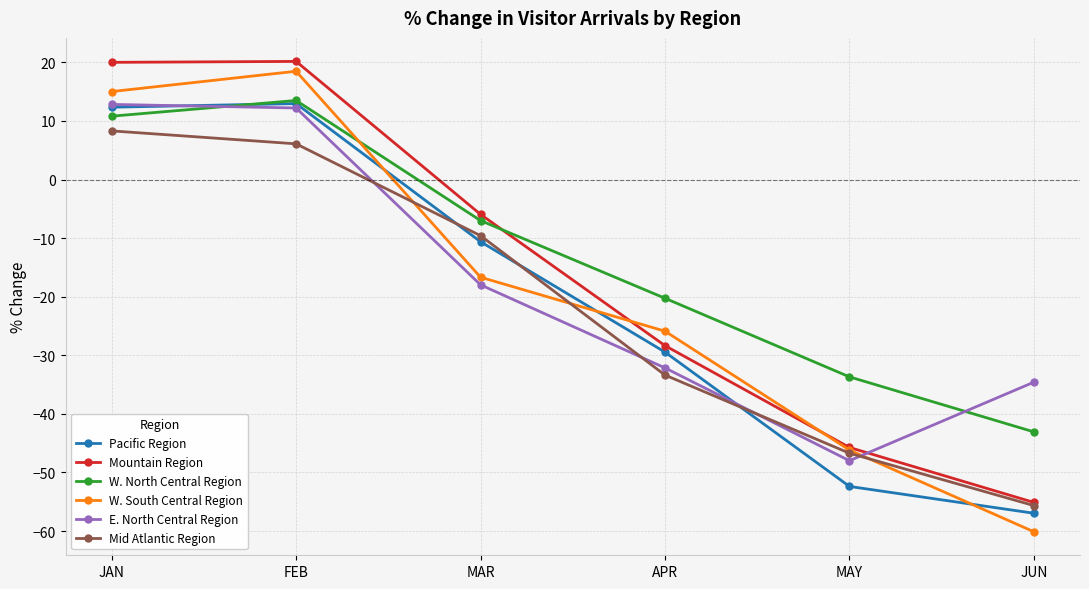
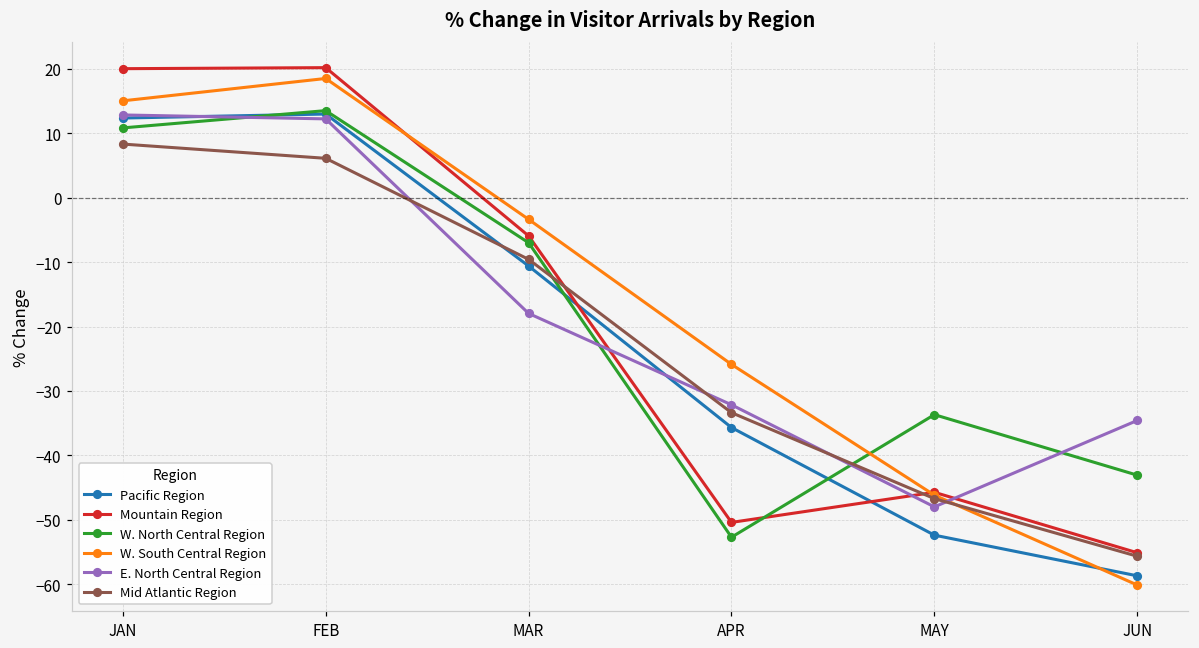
  {
    "Pacific Region": {
      "JAN": 12,
      "FEB": 13,
      "MAR": -11,
-     "APR": -29,
+     "APR": -36,
      "MAY": -52,
-     "JUN": -57
+     "JUN": -59
    },
    "Mountain Region": {
      "JAN": 20,
      "FEB": 20,
      "MAR": -6,
-     "APR": -28,
+     "APR": -50,
      "JUN": -55
    },
    "W. North Central Region": {
      "JAN": 11,
      "FEB": 14,
      "MAR": -7,
-     "APR": -20,
+     "APR": -53,
      "MAY": -34,
      "JUN": -43
    },
    "W. South Central Region": {
      "JAN": 15,
      "FEB": 18,
-     "MAR": -17,
+     "MAR": -3,
      "APR": -26,
      "JUN": -60
    },
    "E. North Central Region": {
      "JAN": 13,
      "FEB": 12,
      "MAR": -18,
      "APR": -32,
      "MAY": -48,
      "JUN": -35
    },
    "Mid Atlantic Region": {
      "JAN": 8,
      "FEB": 6,
      "MAR": -10,
      "APR": -33,
      "MAY": -47,
      "JUN": -56
    }
  }
